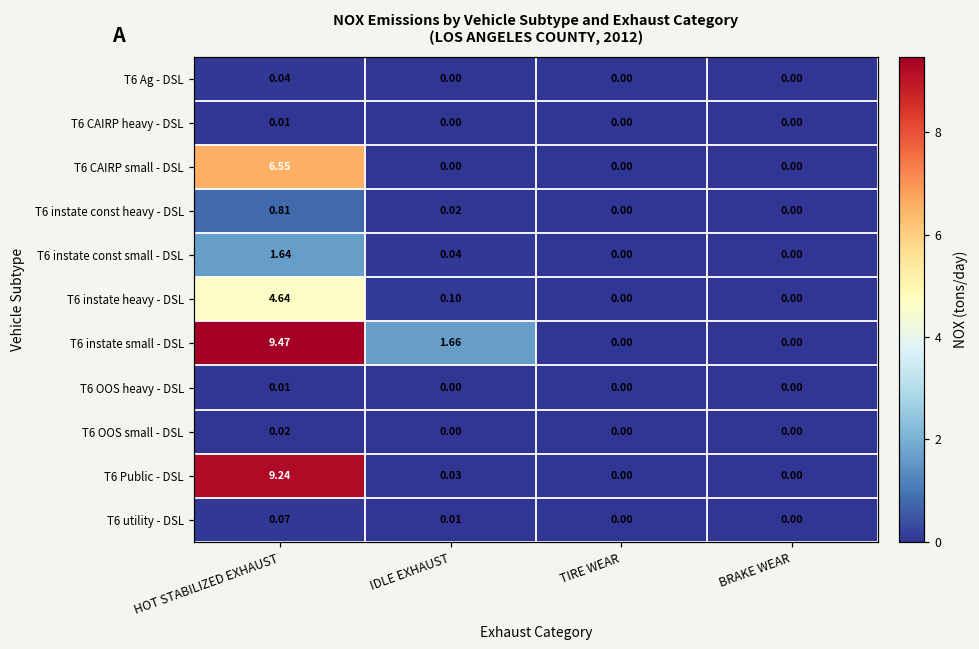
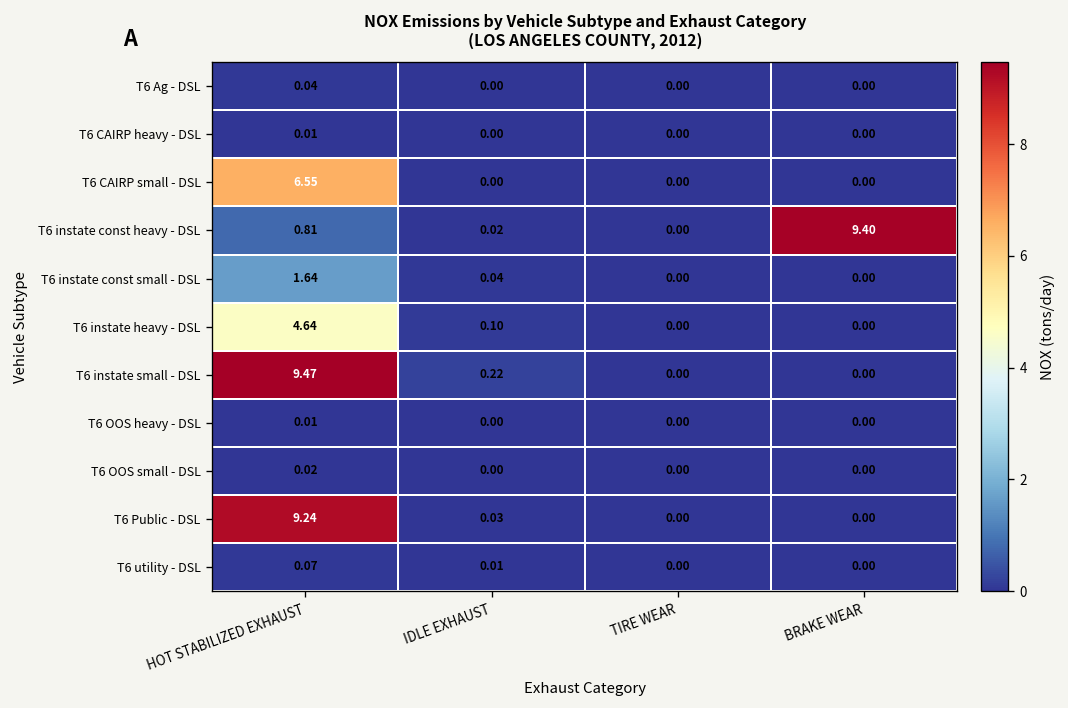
  {
    "T6 Ag - DSL": {
      "HOT STABILIZED EXHAUST": 0.04,
      "IDLE EXHAUST": 0.00,
      "TIRE WEAR": 0.00,
      "BRAKE WEAR": 0.00
    },
    "T6 CAIRP heavy - DSL": {
      "HOT STABILIZED EXHAUST": 0.01,
      "IDLE EXHAUST": 0.00,
      "TIRE WEAR": 0.00,
      "BRAKE WEAR": 0.00
    },
    "T6 CAIRP small - DSL": {
      "HOT STABILIZED EXHAUST": 6.55,
      "IDLE EXHAUST": 0.00,
      "TIRE WEAR": 0.00,
      "BRAKE WEAR": 0.00
    },
    "T6 instate const heavy - DSL": {
      "HOT STABILIZED EXHAUST": 0.81,
      "IDLE EXHAUST": 0.02,
      "TIRE WEAR": 0.00,
-     "BRAKE WEAR": 0.00
+     "BRAKE WEAR": 9.40
    },
    "T6 instate const small - DSL": {
      "HOT STABILIZED EXHAUST": 1.64,
      "IDLE EXHAUST": 0.04,
      "TIRE WEAR": 0.00,
      "BRAKE WEAR": 0.00
    },
    "T6 instate heavy - DSL": {
      "HOT STABILIZED EXHAUST": 4.64,
      "IDLE EXHAUST": 0.10,
      "TIRE WEAR": 0.00,
      "BRAKE WEAR": 0.00
    },
    "T6 instate small - DSL": {
      "HOT STABILIZED EXHAUST": 9.47,
-     "IDLE EXHAUST": 1.66,
+     "IDLE EXHAUST": 0.22,
      "TIRE WEAR": 0.00,
      "BRAKE WEAR": 0.00
    },
    "T6 OOS heavy - DSL": {
      "HOT STABILIZED EXHAUST": 0.01,
      "IDLE EXHAUST": 0.00,
      "TIRE WEAR": 0.00,
      "BRAKE WEAR": 0.00
    },
    "T6 OOS small - DSL": {
      "HOT STABILIZED EXHAUST": 0.02,
      "IDLE EXHAUST": 0.00,
      "TIRE WEAR": 0.00,
      "BRAKE WEAR": 0.00
    },
    "T6 Public - DSL": {
      "HOT STABILIZED EXHAUST": 9.24,
      "IDLE EXHAUST": 0.03,
      "TIRE WEAR": 0.00,
      "BRAKE WEAR": 0.00
    },
    "T6 utility - DSL": {
      "HOT STABILIZED EXHAUST": 0.07,
      "IDLE EXHAUST": 0.01,
      "TIRE WEAR": 0.00,
      "BRAKE WEAR": 0.00
    }
  }
